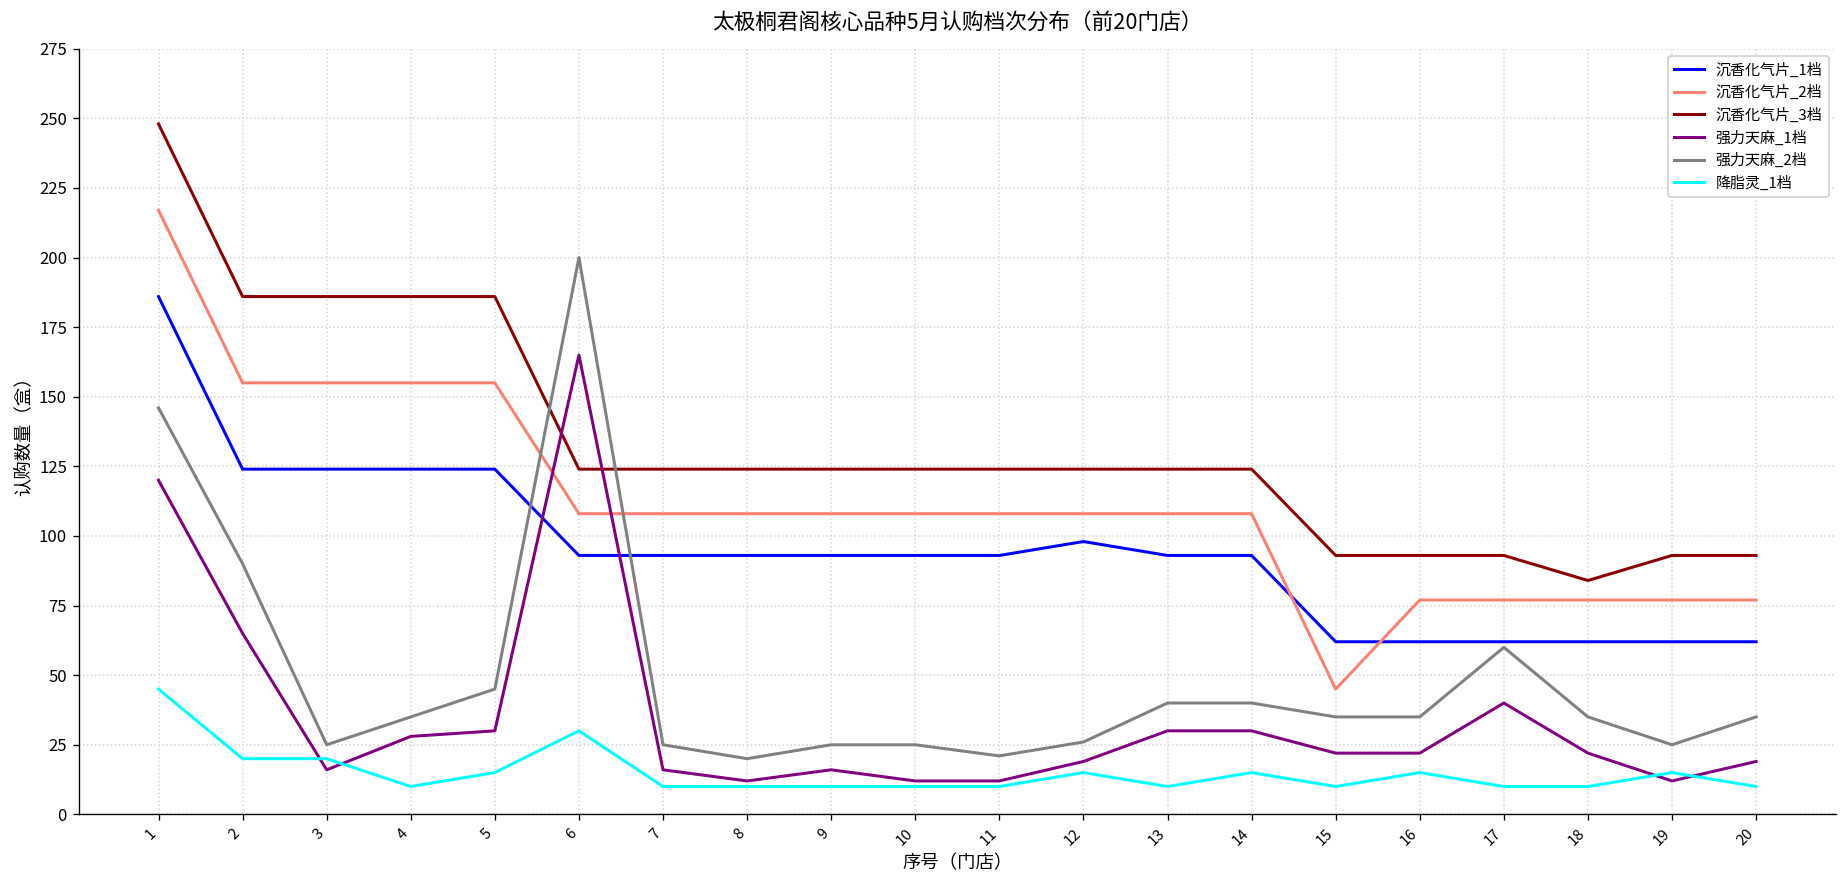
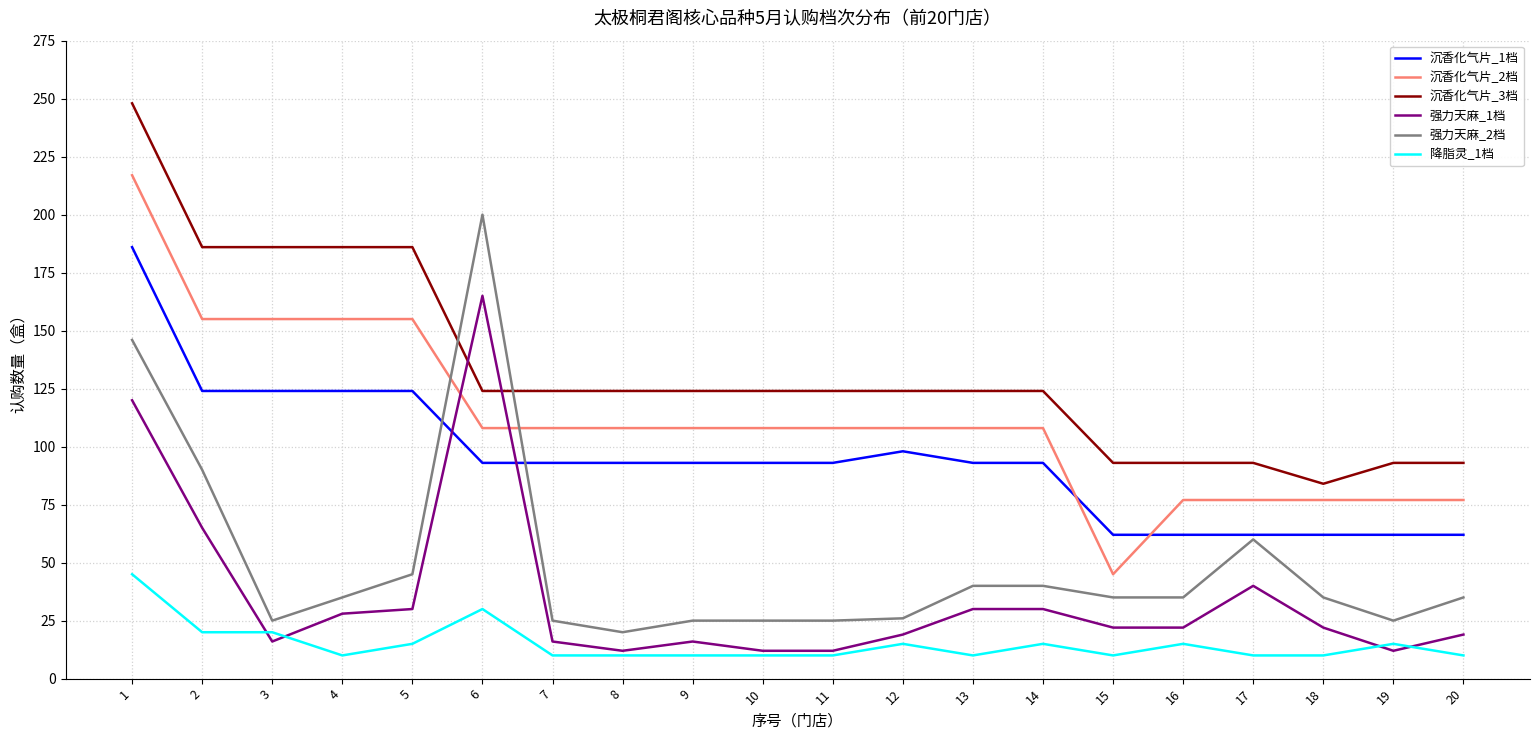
  {
    "沉香化气片_1档": {
      "1": 186,
      "2": 124,
      "3": 124,
      "4": 124,
      "5": 124,
      "6": 93,
      "7": 93,
      "8": 93,
      "9": 93,
      "10": 93,
      "11": 93,
      "12": 98,
      "13": 93,
      "14": 93,
      "15": 62,
      "16": 62,
      "17": 62,
      "18": 62,
      "19": 62,
      "20": 62
    },
    "沉香化气片_2档": {
      "1": 217,
      "2": 155,
      "3": 155,
      "4": 155,
      "5": 155,
      "6": 108,
      "7": 108,
      "8": 108,
      "9": 108,
      "10": 108,
      "11": 108,
      "12": 108,
      "13": 108,
      "14": 108,
      "15": 45,
      "16": 77,
      "17": 77,
      "18": 77,
      "19": 77,
      "20": 77
    },
    "沉香化气片_3档": {
      "1": 248,
      "2": 186,
      "3": 186,
      "4": 186,
      "5": 186,
      "6": 124,
      "7": 124,
      "8": 124,
      "9": 124,
      "10": 124,
      "11": 124,
      "12": 124,
      "13": 124,
      "14": 124,
      "15": 93,
      "16": 93,
      "17": 93,
      "18": 84,
      "19": 93,
      "20": 93
    },
    "强力天麻_1档": {
      "1": 120,
      "2": 65,
      "3": 16,
      "4": 28,
      "5": 30,
      "6": 165,
      "7": 16,
      "8": 12,
      "9": 16,
      "10": 12,
      "11": 12,
      "12": 19,
      "13": 30,
      "14": 30,
      "15": 22,
      "16": 22,
      "17": 40,
      "18": 22,
      "19": 12,
      "20": 19
    },
    "强力天麻_2档": {
      "1": 146,
      "2": 90,
      "3": 25,
      "4": 35,
      "5": 45,
      "6": 200,
      "7": 25,
      "8": 20,
      "9": 25,
      "10": 25,
-     "11": 21,
+     "11": 25,
      "12": 26,
      "13": 40,
      "14": 40,
      "15": 35,
      "16": 35,
      "17": 60,
      "18": 35,
      "19": 25,
      "20": 35
    },
    "降脂灵_1档": {
      "1": 45,
      "2": 20,
      "3": 20,
      "4": 10,
      "5": 15,
      "6": 30,
      "7": 10,
      "8": 10,
      "9": 10,
      "10": 10,
      "11": 10,
      "12": 15,
      "13": 10,
      "14": 15,
      "15": 10,
      "16": 15,
      "17": 10,
      "18": 10,
      "19": 15,
      "20": 10
    }
  }
